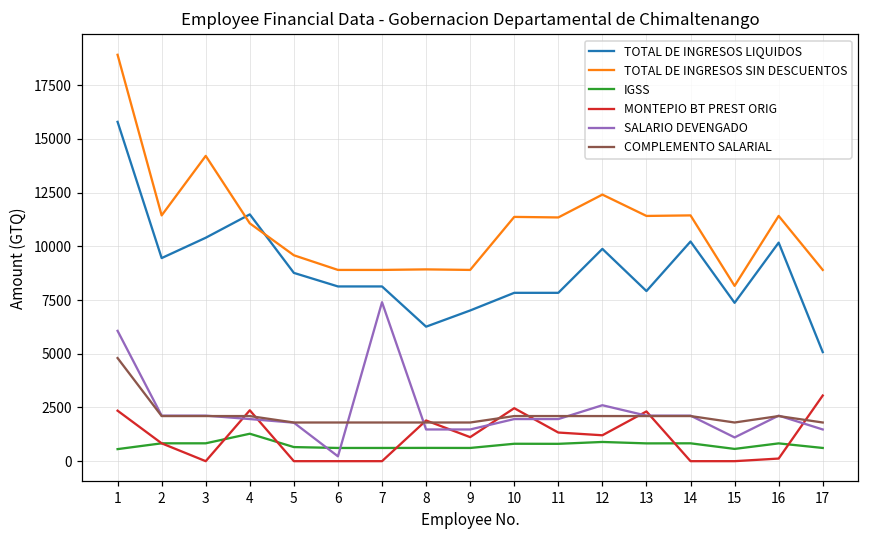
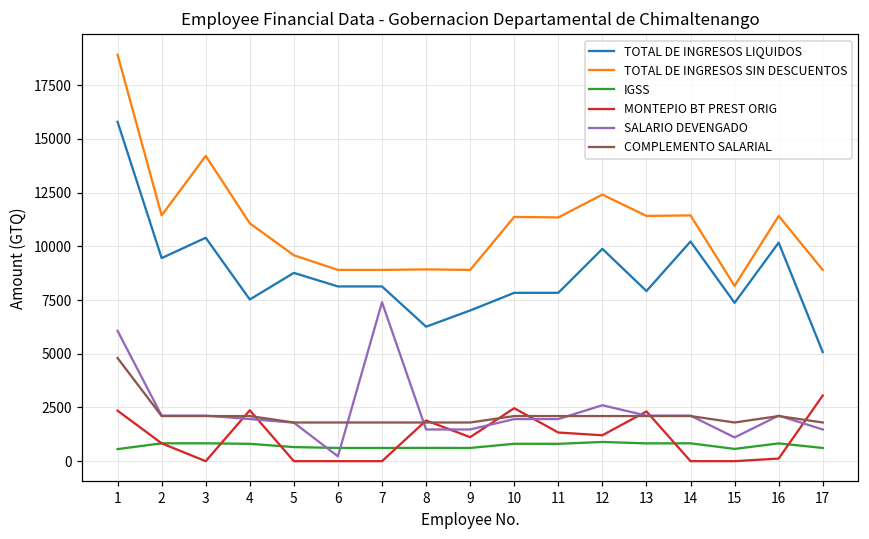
  {
    "TOTAL DE INGRESOS LIQUIDOS": {
      "1": 15800,
      "2": 9500,
      "3": 10400,
-     "4": 11500,
+     "4": 7500,
      "5": 8800,
      "6": 8100,
      "7": 8100,
      "8": 6300,
      "9": 7000,
      "10": 7800,
      "11": 7800,
      "12": 9900,
      "13": 7900,
      "14": 10200,
      "15": 7400,
      "16": 10200,
      "17": 5100
    },
    "TOTAL DE INGRESOS SIN DESCUENTOS": {
      "1": 18900,
      "2": 11400,
      "3": 14200,
      "4": 11100,
      "5": 9600,
      "6": 8900,
      "7": 8900,
      "8": 8900,
      "9": 8900,
      "10": 11400,
      "11": 11300,
      "12": 12400,
      "13": 11400,
      "14": 11400,
      "15": 8200,
      "16": 11400,
      "17": 8900
    },
    "IGSS": {
      "1": 600,
      "3": 800,
-     "4": 1300,
+     "4": 800,
      "5": 700,
      "6": 600,
      "7": 600,
      "8": 600,
      "9": 600,
      "10": 800,
      "11": 800,
      "12": 900,
      "13": 800,
      "14": 800,
      "15": 600,
      "16": 800,
      "17": 600
    },
    "MONTEPIO BT PREST ORIG": {
      "1": 2300,
      "3": 0,
      "4": 2400,
      "5": 0,
      "6": 0,
      "7": 0,
      "9": 1100,
      "10": 2500,
      "11": 1300,
      "12": 1200,
      "13": 2300,
      "14": 0,
      "15": 0,
      "16": 100,
      "17": 3100
    },
    "SALARIO DEVENGADO": {
      "1": 6100,
      "4": 2000,
      "6": 200,
      "7": 7400,
      "8": 1500,
      "9": 1500,
      "10": 2000,
      "11": 2000,
      "12": 2600,
      "15": 1100,
      "17": 1500
    },
    "COMPLEMENTO SALARIAL": {
      "1": 4800,
      "4": 2100,
      "6": 1800,
      "7": 1800,
      "9": 1800,
      "10": 2100,
      "11": 2100,
      "12": 2100,
      "15": 1800,
      "17": 1800
    }
  }
